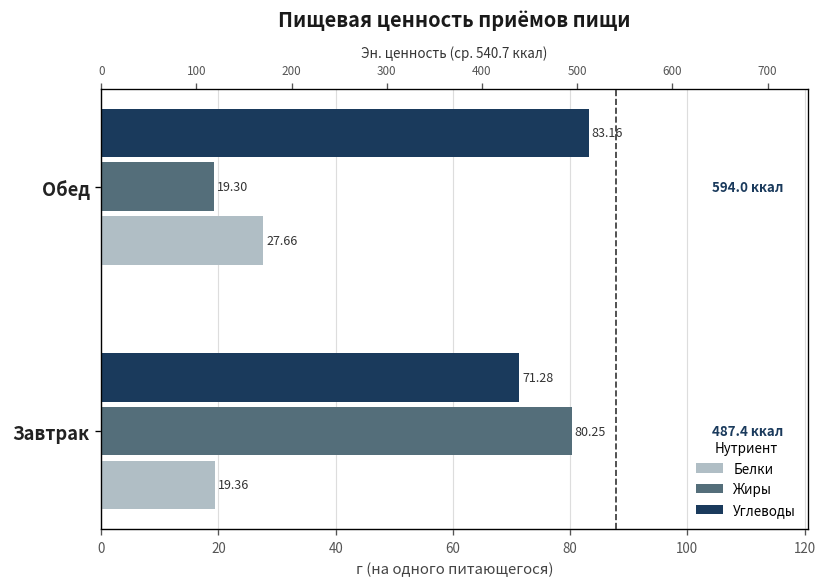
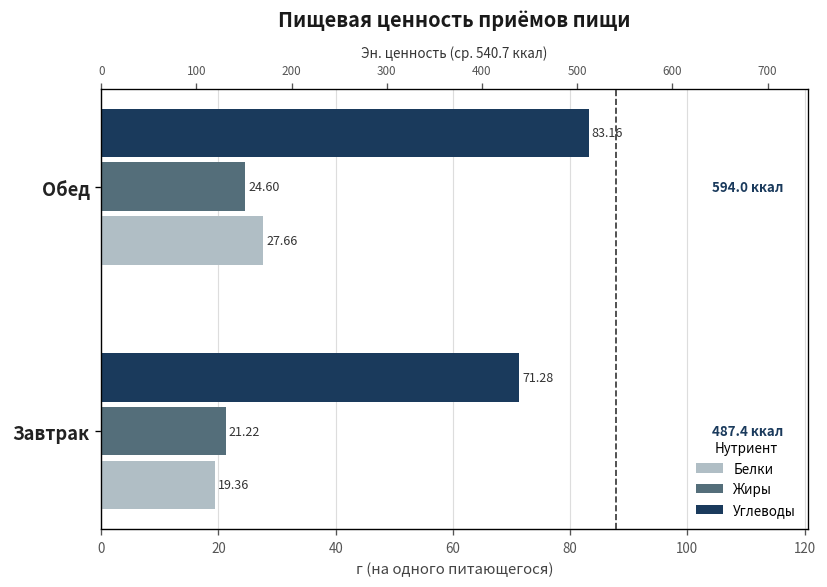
  {
    "Белки": {
      "Обед": 27.66,
      "Завтрак": 19.36
    },
    "Жиры": {
-     "Обед": 19.30,
-     "Завтрак": 80.25
+     "Обед": 24.60,
+     "Завтрак": 21.22
    },
    "Углеводы": {
      "Обед": 83.16,
      "Завтрак": 71.28
    }
  }
